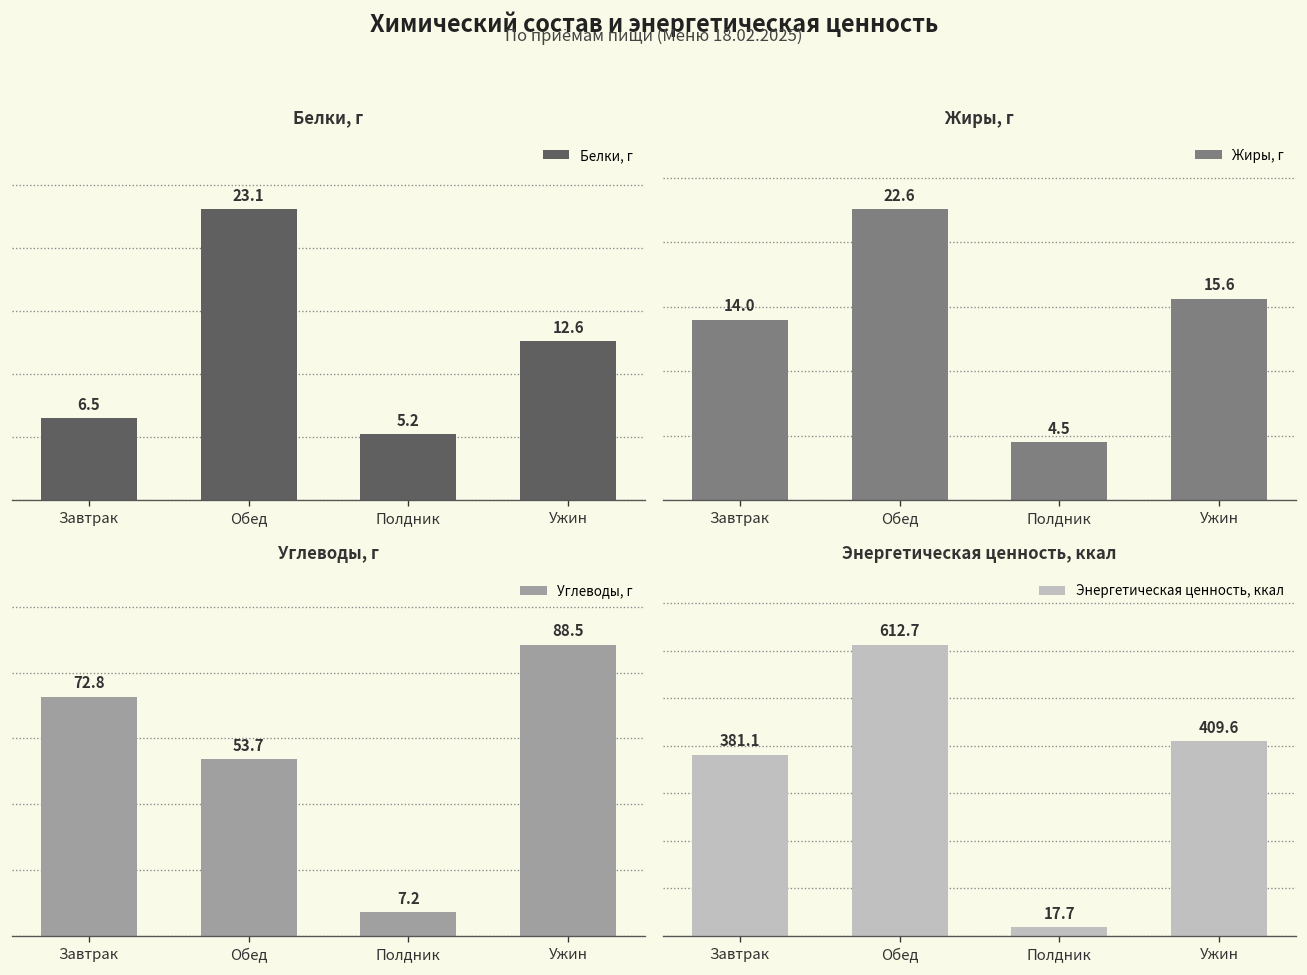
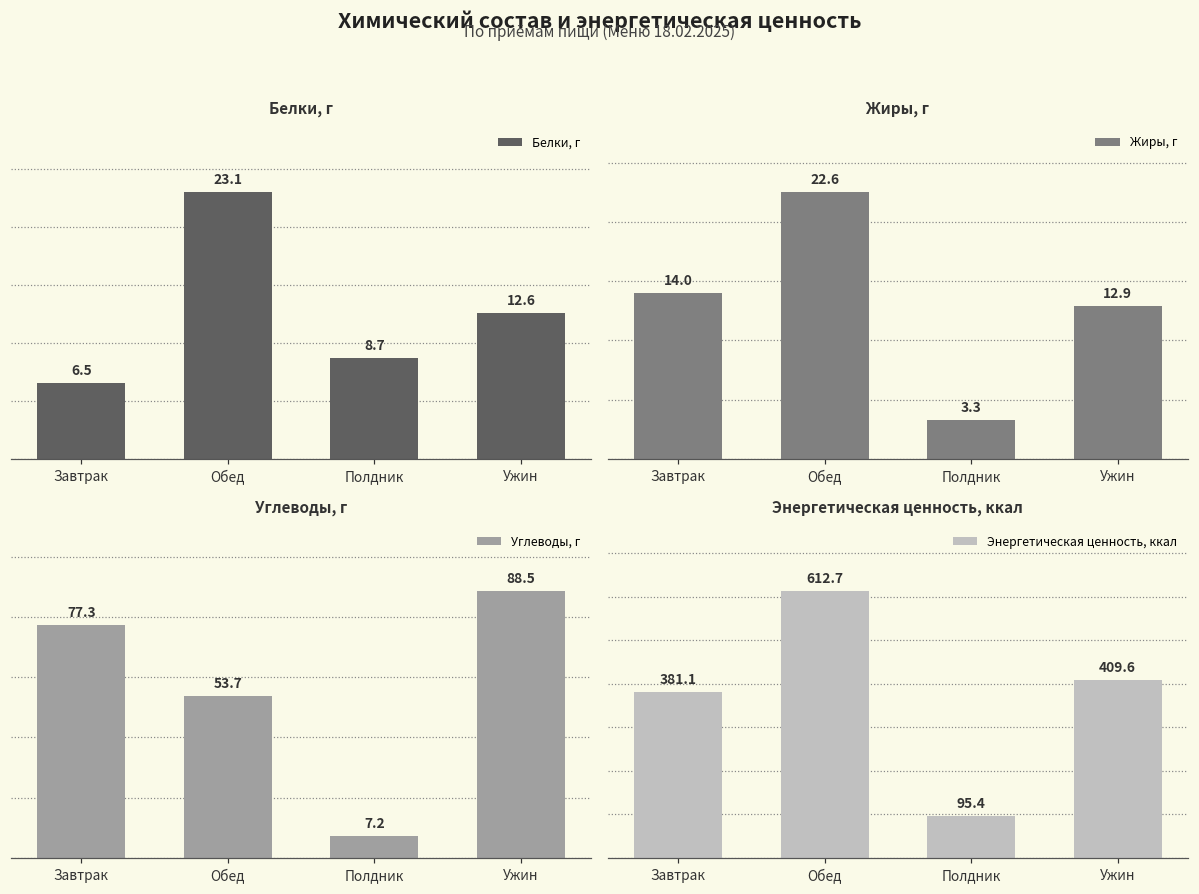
  {
    "Белки, г": {
      "Завтрак": 6.5,
      "Обед": 23.1,
-     "Полдник": 5.2,
+     "Полдник": 8.7,
      "Ужин": 12.6
    },
    "Жиры, г": {
      "Завтрак": 14.0,
      "Обед": 22.6,
-     "Полдник": 4.5,
-     "Ужин": 15.6
+     "Полдник": 3.3,
+     "Ужин": 12.9
    },
    "Углеводы, г": {
-     "Завтрак": 72.8,
+     "Завтрак": 77.3,
      "Обед": 53.7,
      "Полдник": 7.2,
      "Ужин": 88.5
    },
    "Энергетическая ценность, ккал": {
      "Завтрак": 381.1,
      "Обед": 612.7,
-     "Полдник": 17.7,
+     "Полдник": 95.4,
      "Ужин": 409.6
    }
  }
